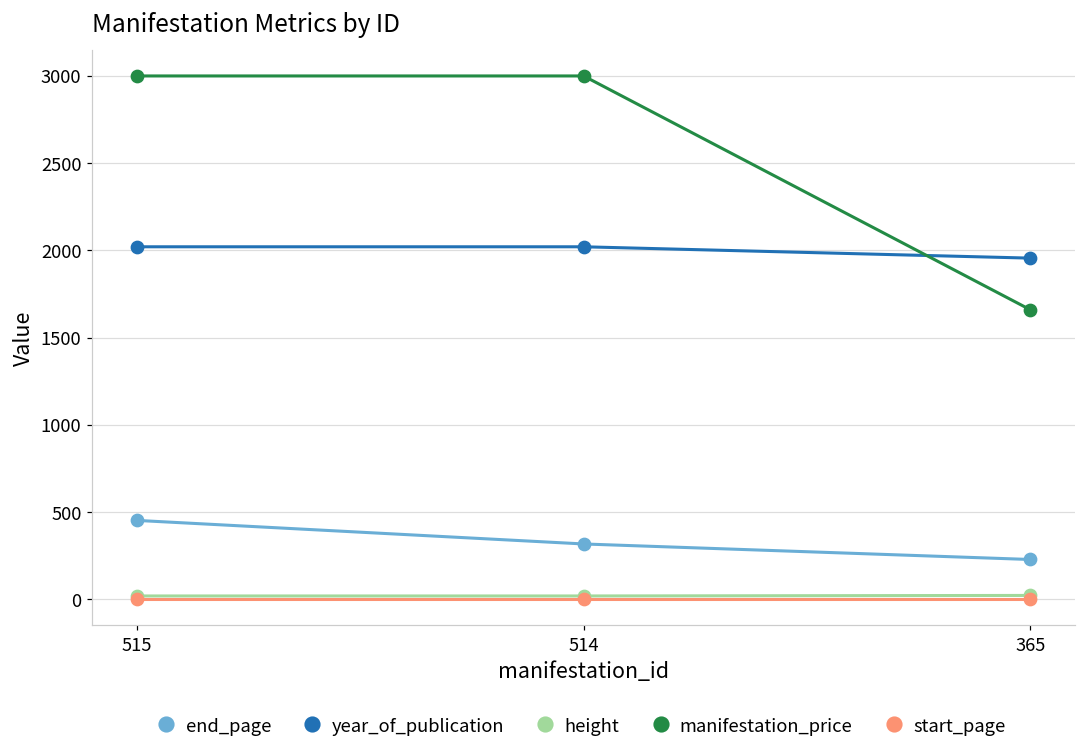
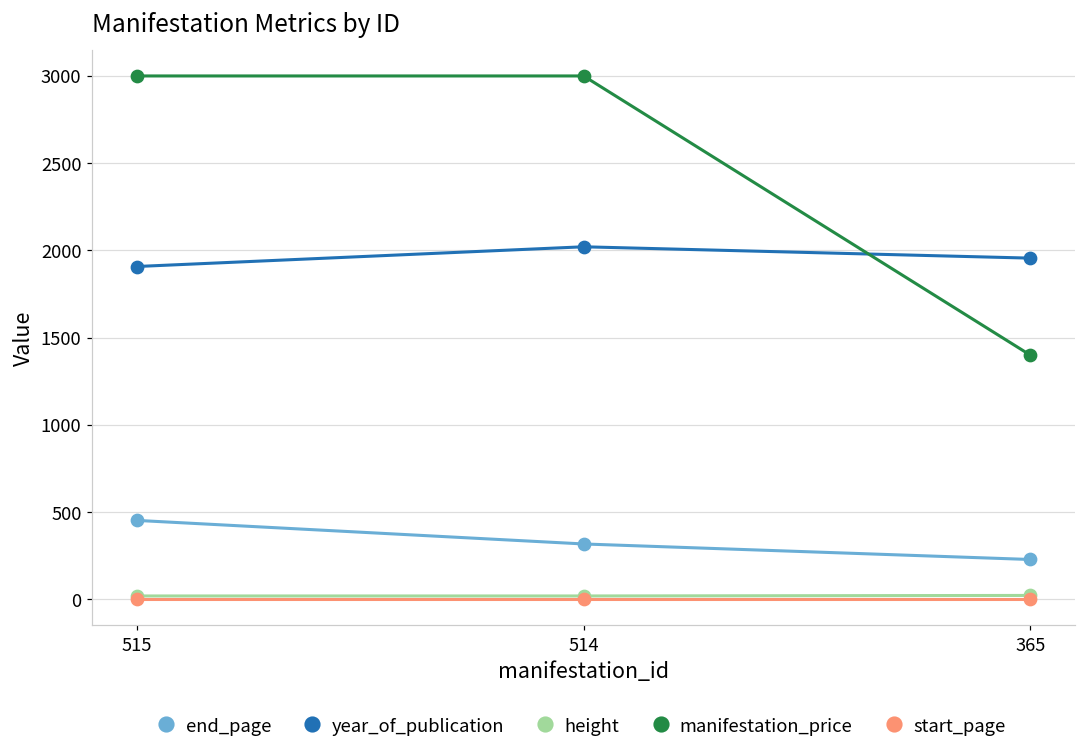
  {
    "end_page": {
      "515": 450,
      "514": 320,
      "365": 230
    },
    "year_of_publication": {
-     "515": 2020,
+     "515": 1910,
      "514": 2020,
      "365": 1960
    },
    "height": {
      "515": 20,
      "514": 20,
      "365": 20
    },
    "manifestation_price": {
      "515": 3000,
      "514": 3000,
-     "365": 1660
+     "365": 1400
    },
    "start_page": {
      "515": 0,
      "514": 0,
      "365": 0
    }
  }
